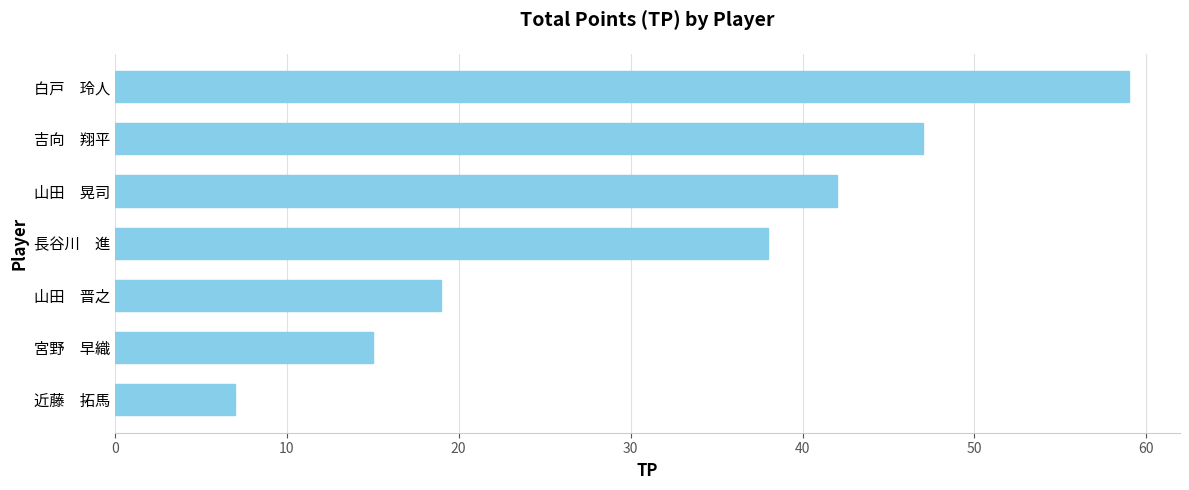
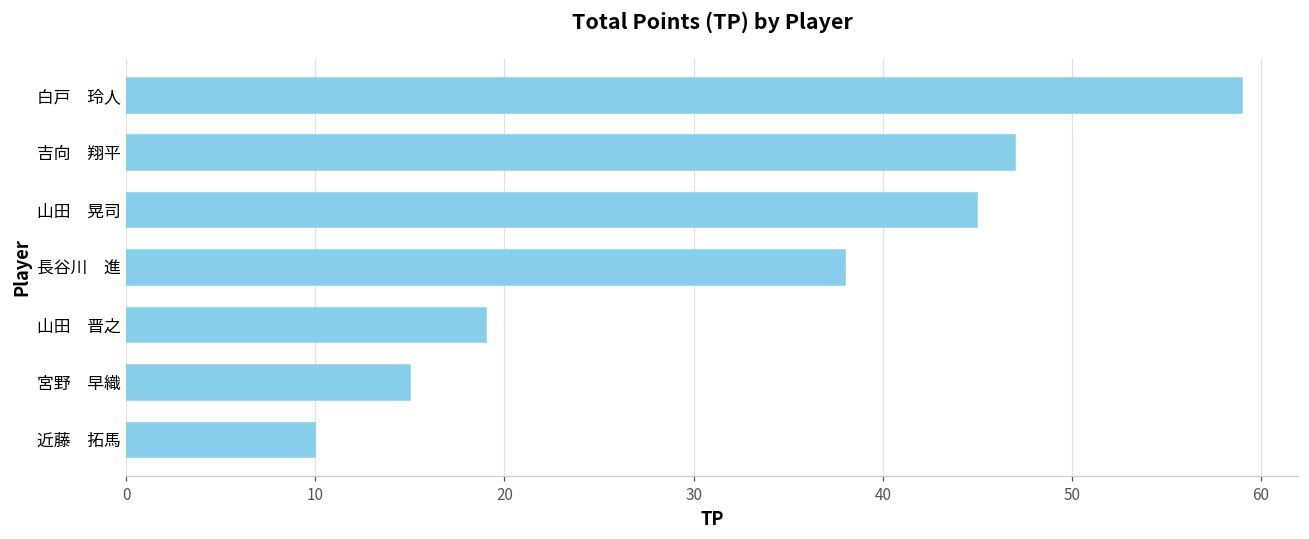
  {
    "白戸 玲人": 59,
    "吉向 翔平": 47,
-   "山田 晃司": 42,
+   "山田 晃司": 45,
    "長谷川 進": 38,
    "山田 晋之": 19,
    "宮野 早織": 15,
-   "近藤 拓馬": 7
+   "近藤 拓馬": 10
  }
